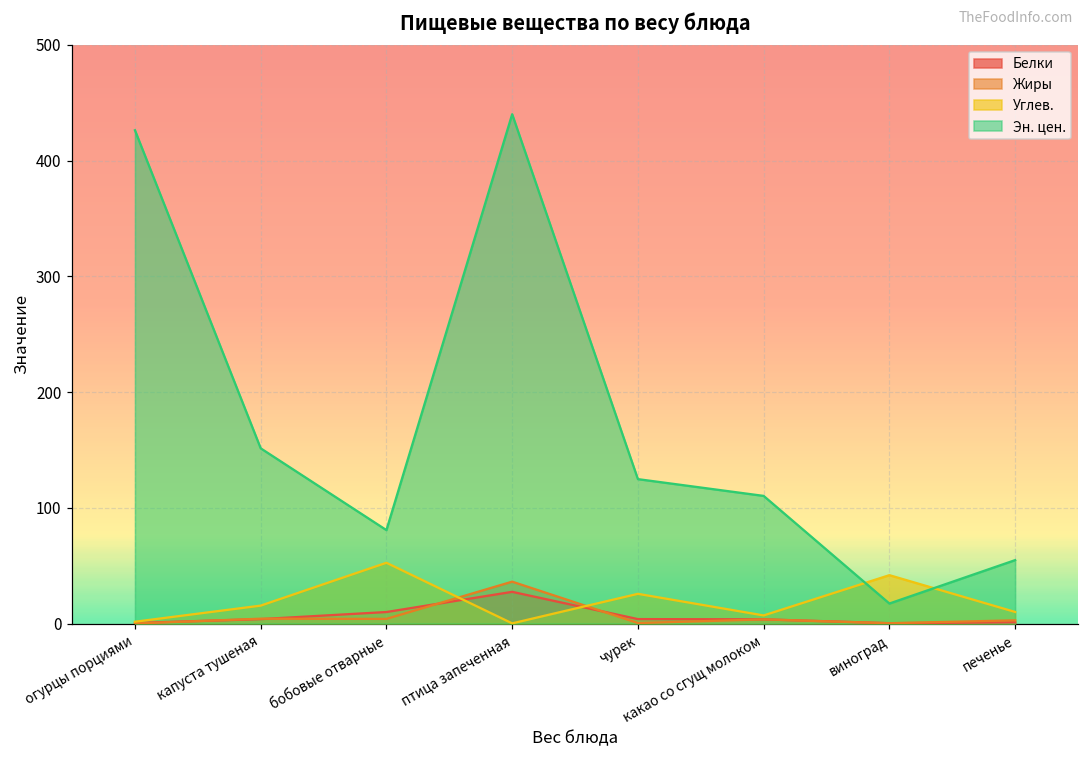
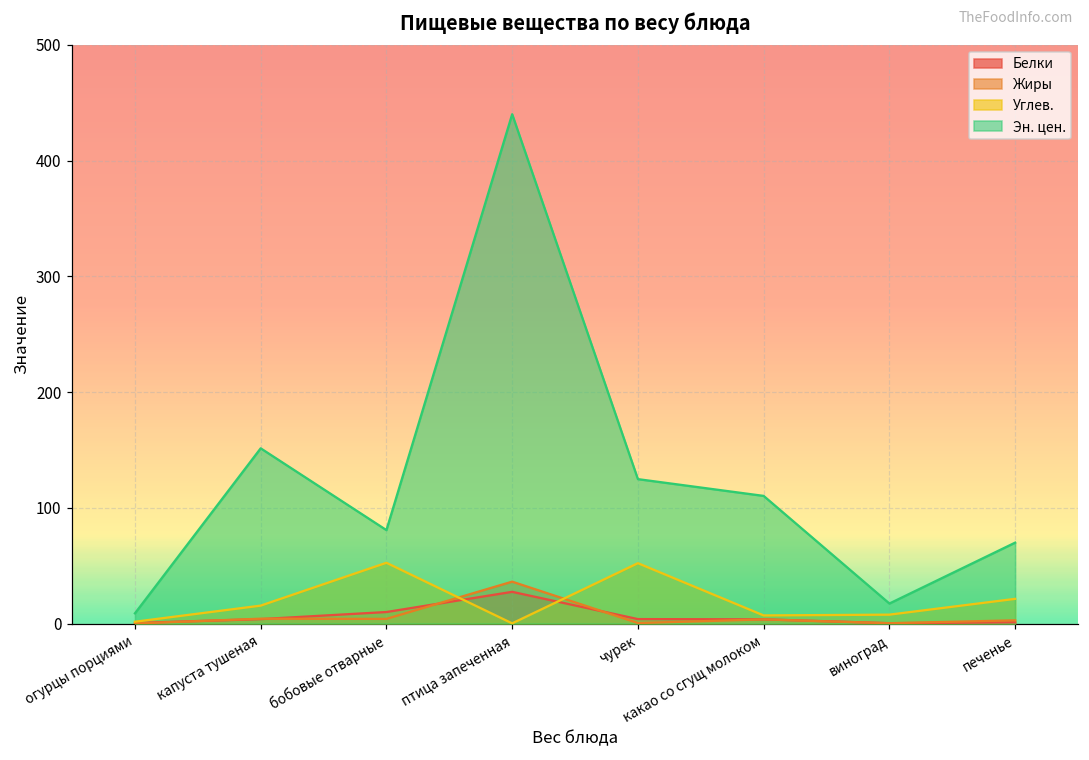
  {
    "Углев.": {
      "капуста тушеная": 16,
      "бобовые отварные": 53,
      "птица запеченная": 0,
-     "чурек": 26,
+     "чурек": 52,
      "какао со сгущ молоком": 7,
-     "виноград": 42,
-     "печенье": 10
+     "виноград": 8,
+     "печенье": 21
    },
    "Эн. цен.": {
-     "огурцы порциями": 426,
+     "огурцы порциями": 9,
      "капуста тушеная": 151,
      "бобовые отварные": 81,
      "птица запеченная": 440,
      "чурек": 125,
      "какао со сгущ молоком": 110,
      "виноград": 17,
-     "печенье": 55
+     "печенье": 70
    }
  }
